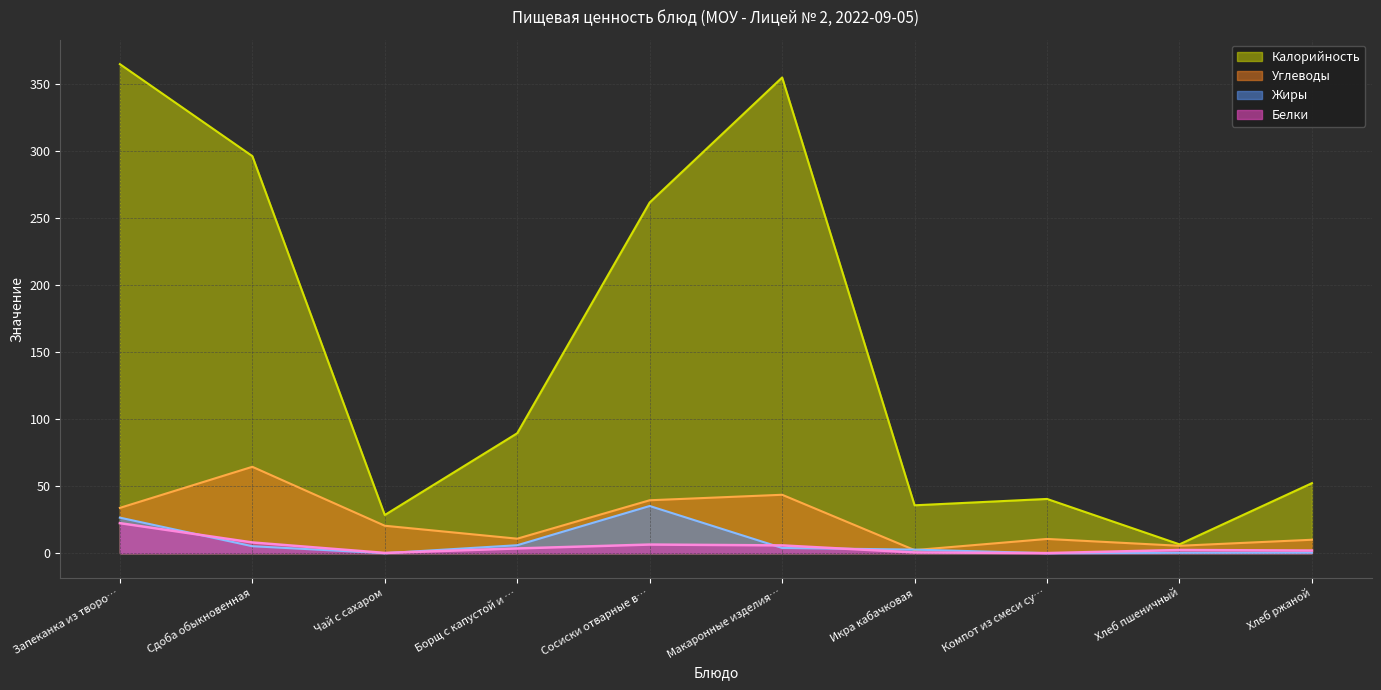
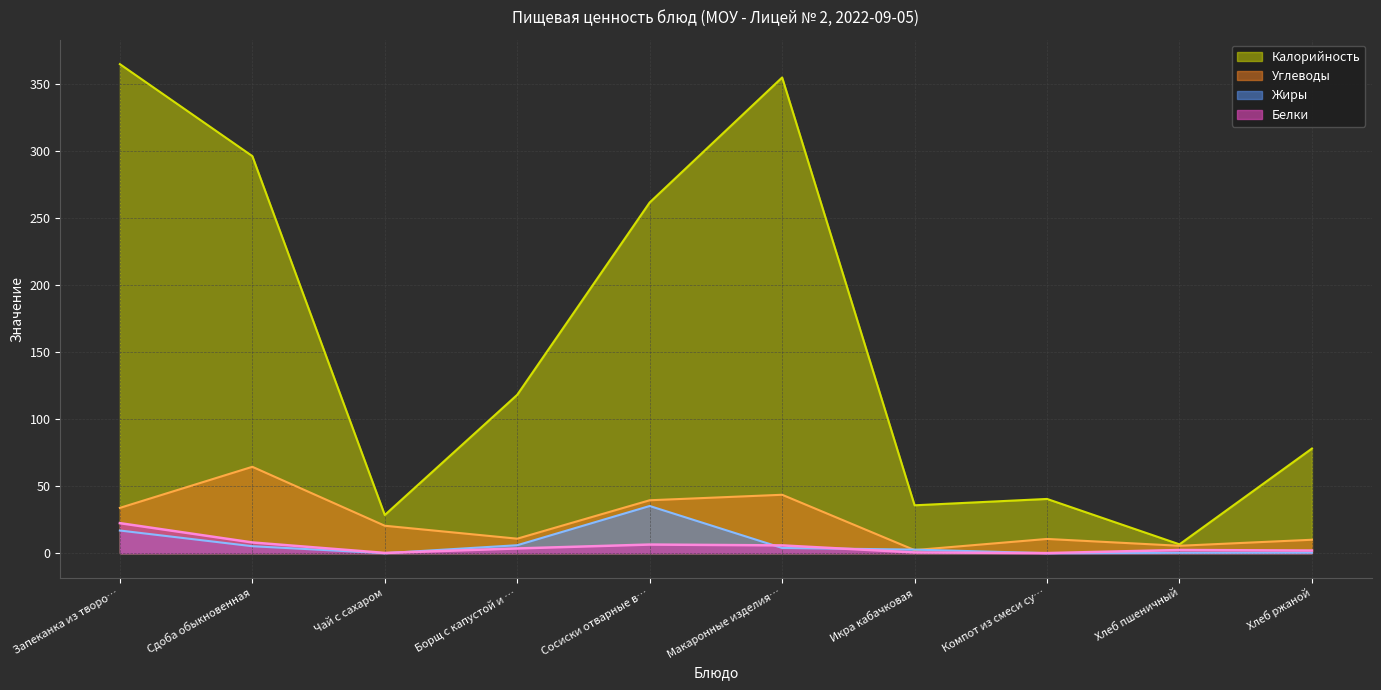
  {
    "Калорийность": {
      "Запеканка из творо…": 365,
      "Сдоба обыкновенная": 296,
      "Чай с сахаром": 28,
-     "Борщ с капустой и …": 89,
+     "Борщ с капустой и …": 118,
      "Сосиски отварные в…": 261,
      "Макаронные изделия…": 355,
      "Икра кабачковая": 36,
      "Компот из смеси су…": 40,
-     "Хлеб ржаной": 52
+     "Хлеб ржаной": 78
    },
    "Углеводы": {
      "Запеканка из творо…": 34,
      "Сдоба обыкновенная": 64,
      "Чай с сахаром": 20,
      "Борщ с капустой и …": 11,
      "Сосиски отварные в…": 39,
      "Макаронные изделия…": 44,
      "Компот из смеси су…": 11,
      "Хлеб ржаной": 10
    },
    "Жиры": {
-     "Запеканка из творо…": 27,
+     "Запеканка из творо…": 17,
      "Сдоба обыкновенная": 5,
      "Борщ с капустой и …": 6,
      "Сосиски отварные в…": 35,
      "Хлеб пшеничный": 0
    },
    "Белки": {
      "Запеканка из творо…": 22,
      "Сдоба обыкновенная": 8,
      "Борщ с капустой и …": 4,
      "Сосиски отварные в…": 6,
      "Хлеб пшеничный": 2
    }
  }
